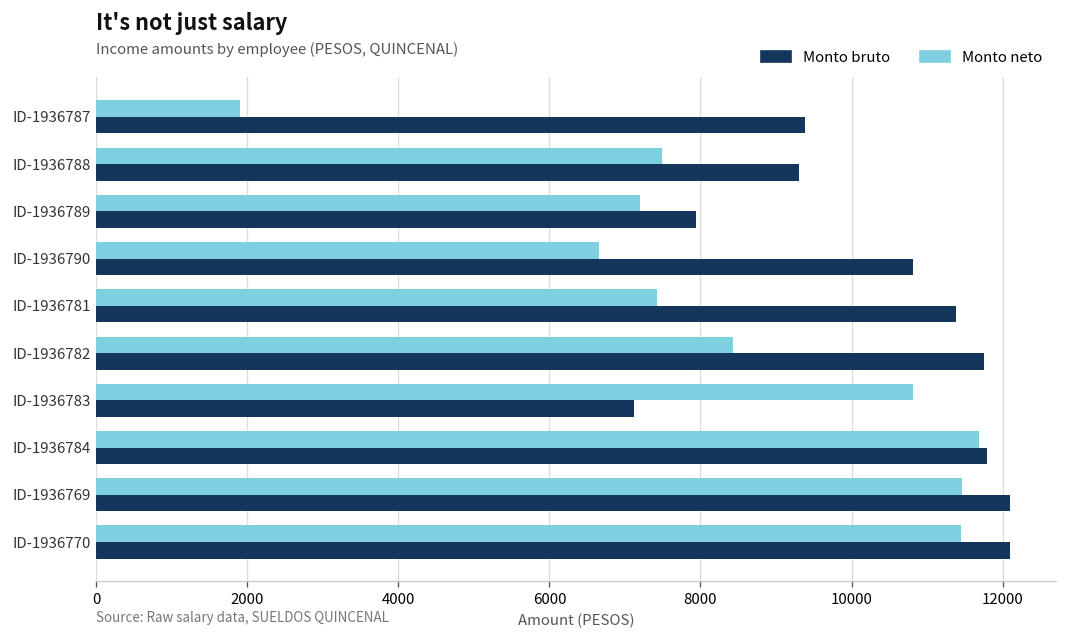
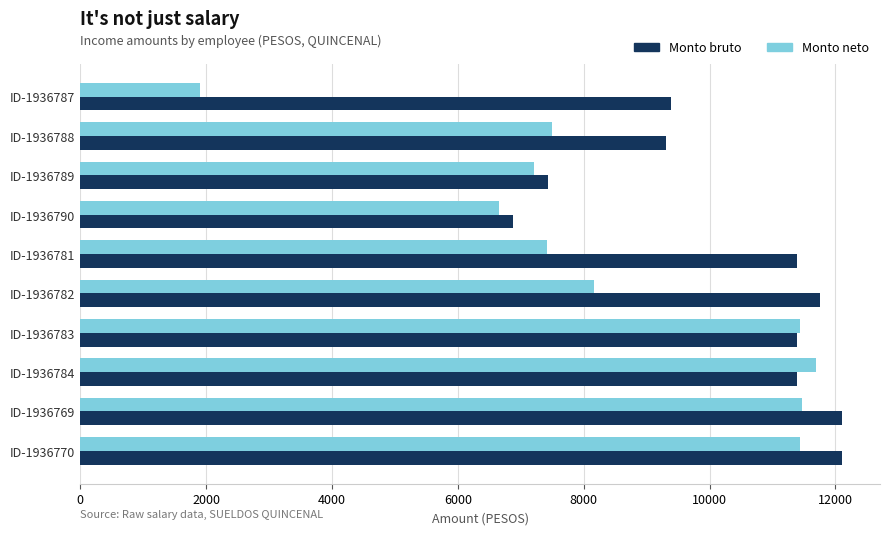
  {
    "Monto bruto": {
      "ID-1936787": 9400,
      "ID-1936788": 9300,
-     "ID-1936789": 7900,
-     "ID-1936790": 10800,
+     "ID-1936789": 7400,
+     "ID-1936790": 6900,
      "ID-1936781": 11400,
      "ID-1936782": 11700,
-     "ID-1936783": 7100,
-     "ID-1936784": 11800,
+     "ID-1936783": 11400,
+     "ID-1936784": 11400,
      "ID-1936769": 12100,
      "ID-1936770": 12100
    },
    "Monto neto": {
      "ID-1936787": 1900,
      "ID-1936788": 7500,
      "ID-1936789": 7200,
      "ID-1936790": 6700,
      "ID-1936781": 7400,
-     "ID-1936782": 8400,
-     "ID-1936783": 10800,
+     "ID-1936782": 8200,
+     "ID-1936783": 11400,
      "ID-1936784": 11700,
      "ID-1936769": 11500,
      "ID-1936770": 11400
    }
  }
